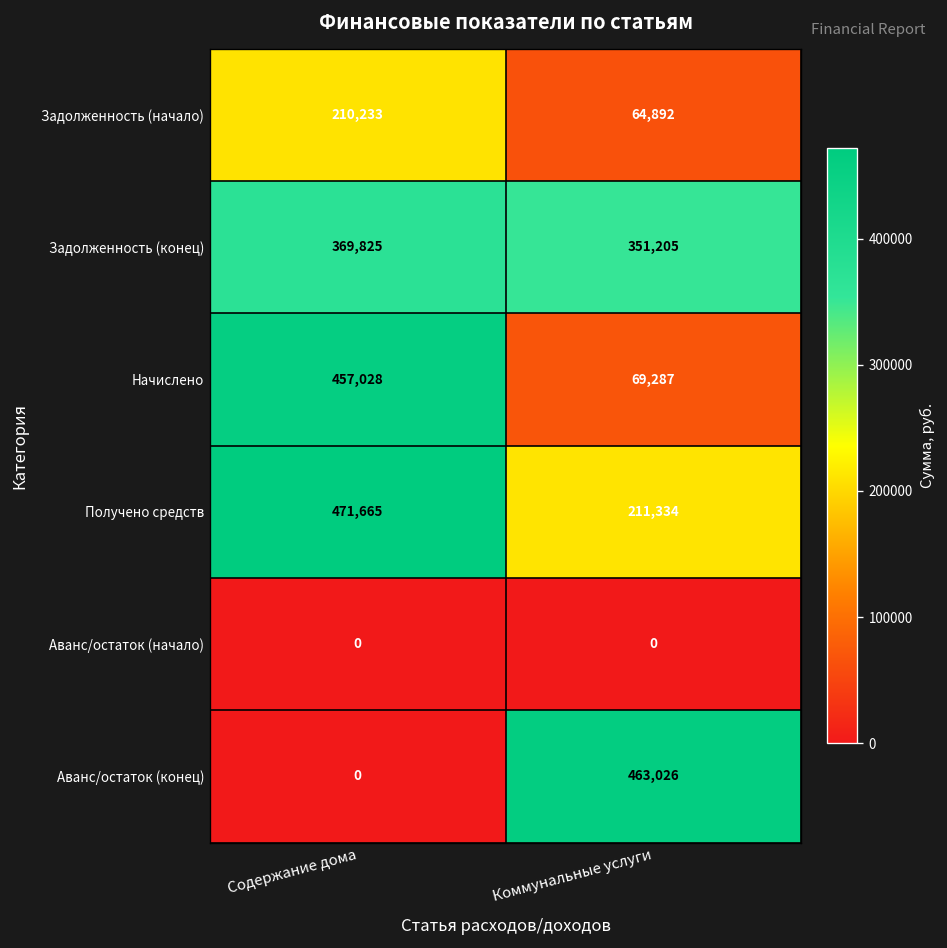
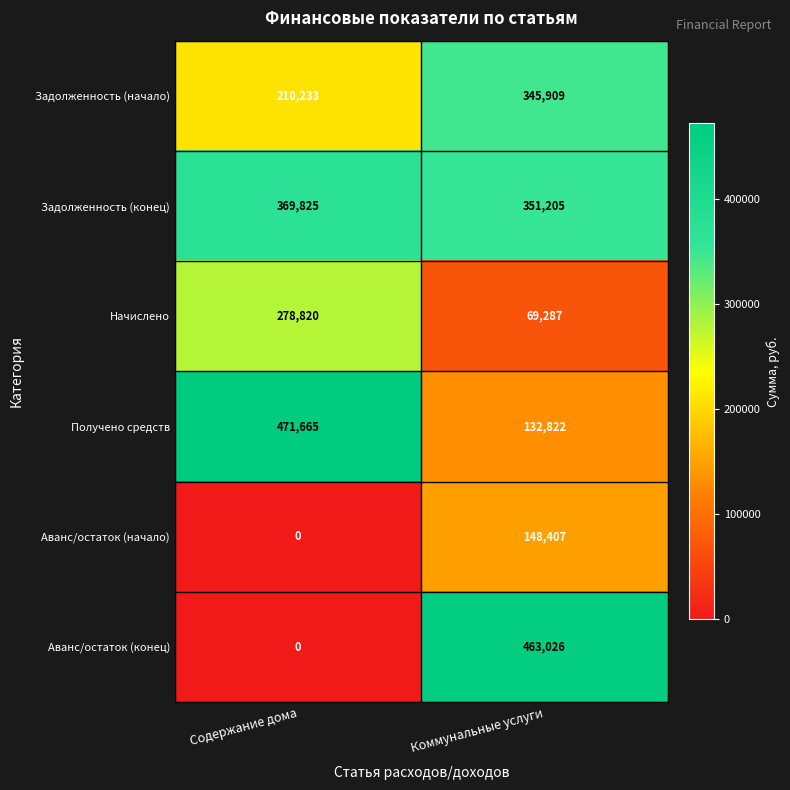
  {
    "Задолженность (начало)": {
      "Содержание дома": "210,233",
-     "Коммунальные услуги": "64,892"
+     "Коммунальные услуги": "345,909"
    },
    "Задолженность (конец)": {
      "Содержание дома": "369,825",
      "Коммунальные услуги": "351,205"
    },
    "Начислено": {
-     "Содержание дома": "457,028",
+     "Содержание дома": "278,820",
      "Коммунальные услуги": "69,287"
    },
    "Получено средств": {
      "Содержание дома": "471,665",
-     "Коммунальные услуги": "211,334"
+     "Коммунальные услуги": "132,822"
    },
    "Аванс/остаток (начало)": {
      "Содержание дома": "0",
-     "Коммунальные услуги": "0"
+     "Коммунальные услуги": "148,407"
    },
    "Аванс/остаток (конец)": {
      "Содержание дома": "0",
      "Коммунальные услуги": "463,026"
    }
  }
